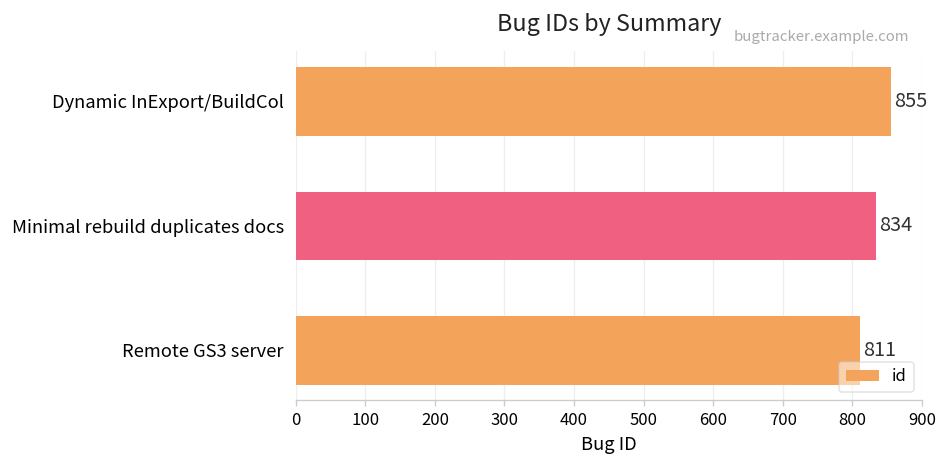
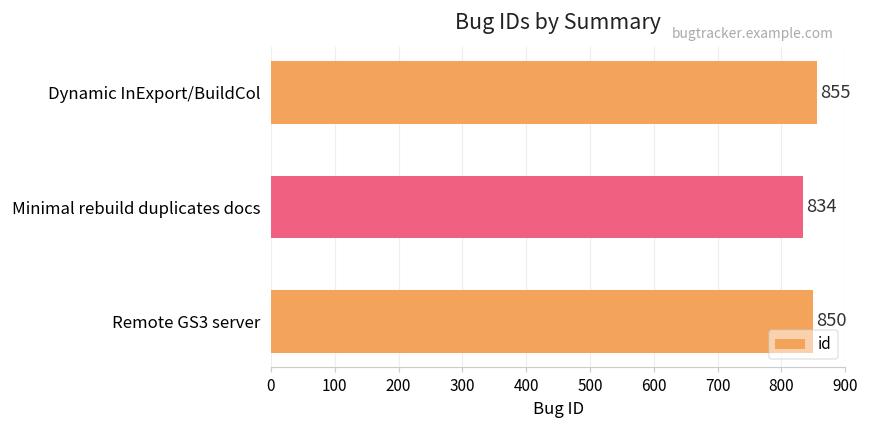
  {
    "Dynamic InExport/BuildCol": 855,
    "Minimal rebuild duplicates docs": 834,
-   "Remote GS3 server": 811
+   "Remote GS3 server": 850
  }
